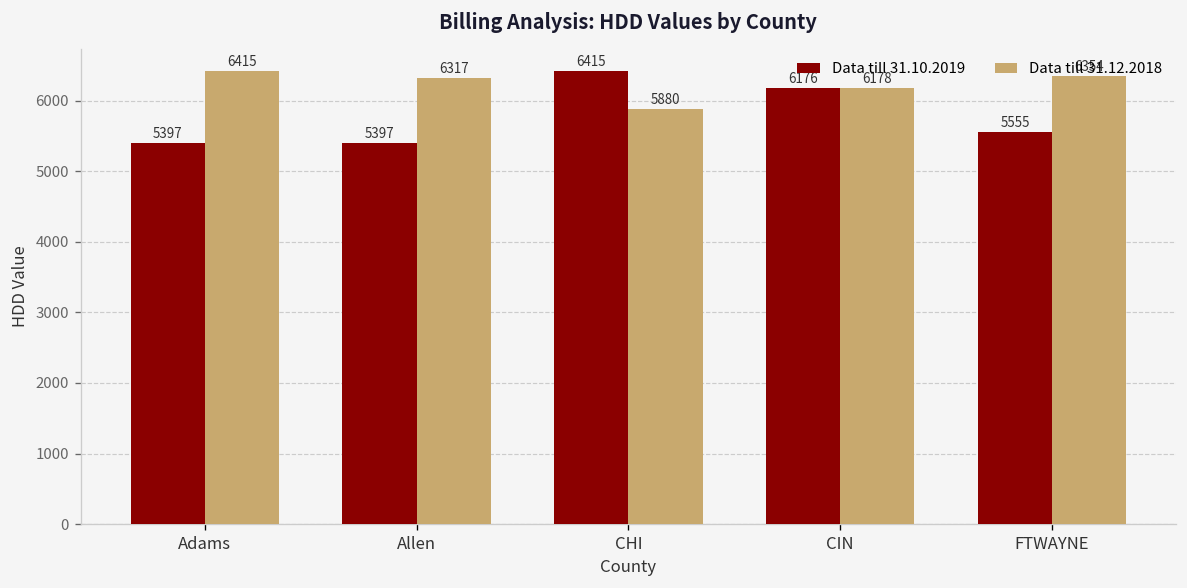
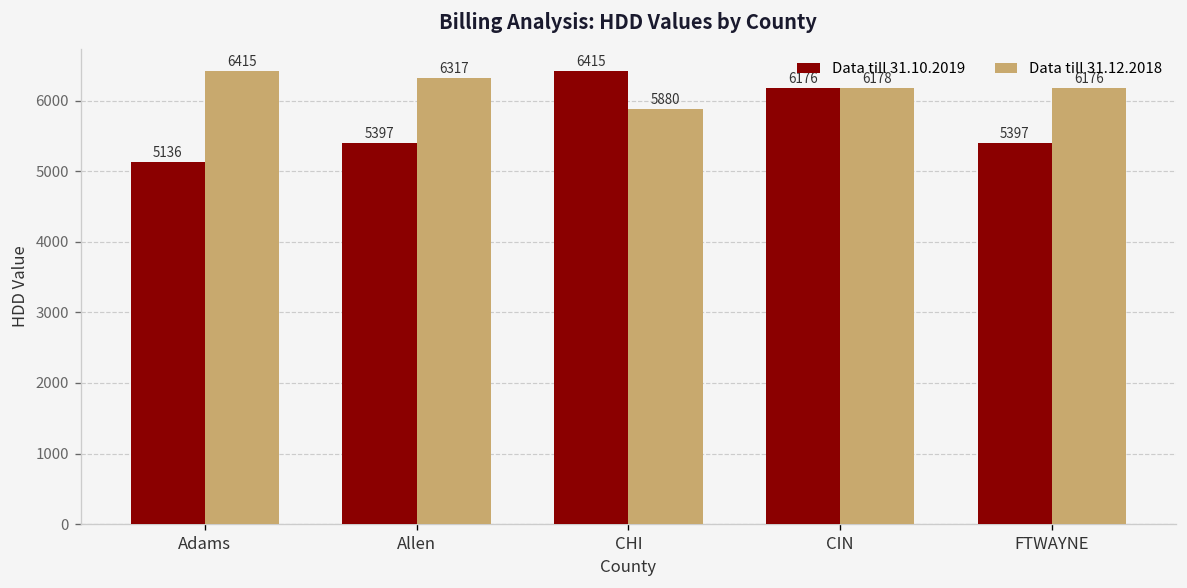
  {
    "Data till 31.10.2019": {
-     "Adams": 5397,
+     "Adams": 5136,
      "Allen": 5397,
      "CHI": 6415,
      "CIN": 6176,
-     "FTWAYNE": 5555
+     "FTWAYNE": 5397
    },
    "Data till 31.12.2018": {
      "Adams": 6415,
      "Allen": 6317,
      "CHI": 5880,
      "CIN": 6178,
-     "FTWAYNE": 6354
+     "FTWAYNE": 6176
    }
  }
